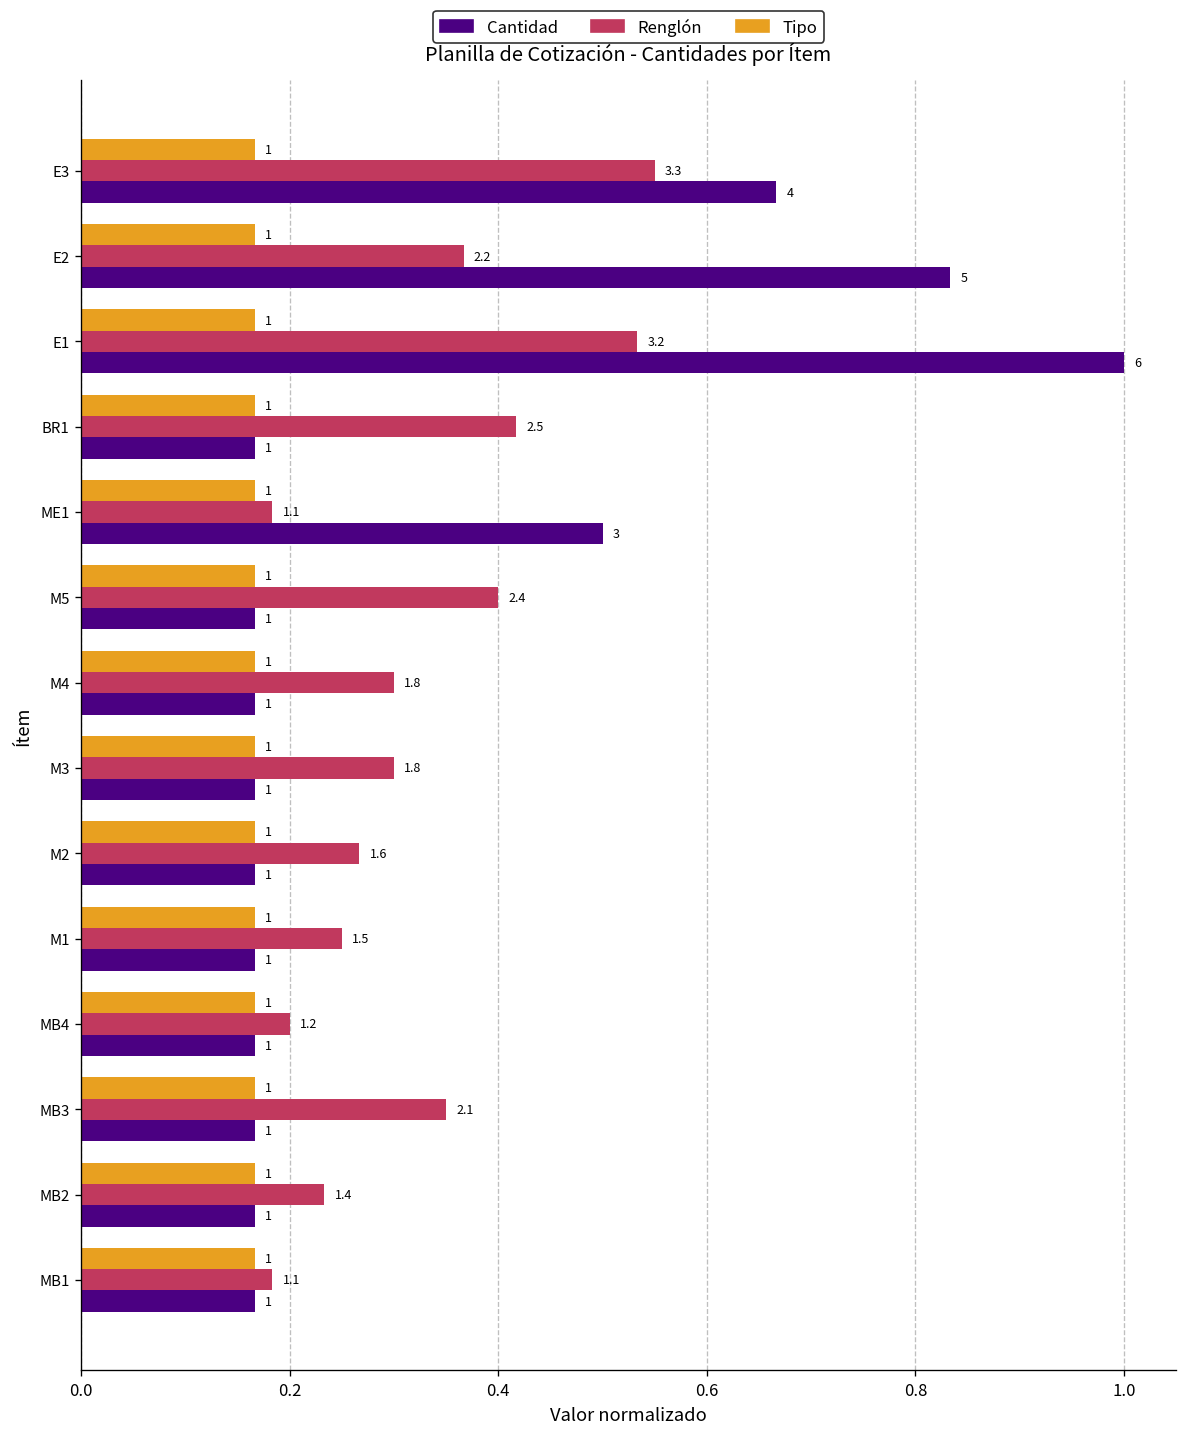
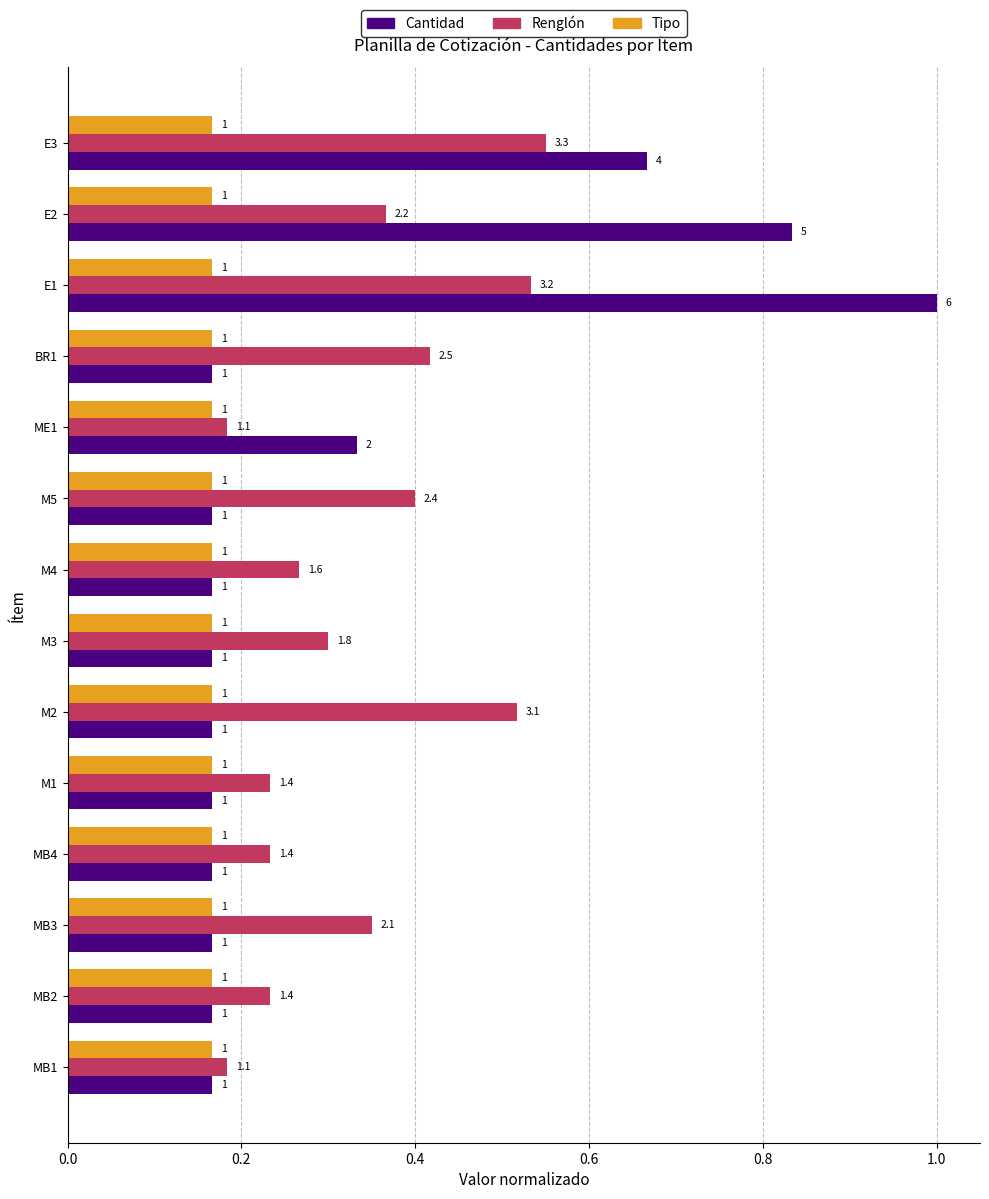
  {
    "Renglón": {
-     "M4": 1.8,
-     "M2": 1.6,
-     "M1": 1.5,
-     "MB4": 1.2
+     "M4": 1.6,
+     "M2": 3.1,
+     "M1": 1.4,
+     "MB4": 1.4
    },
    "Cantidad": {
-     "ME1": 3
+     "ME1": 2
    }
  }
